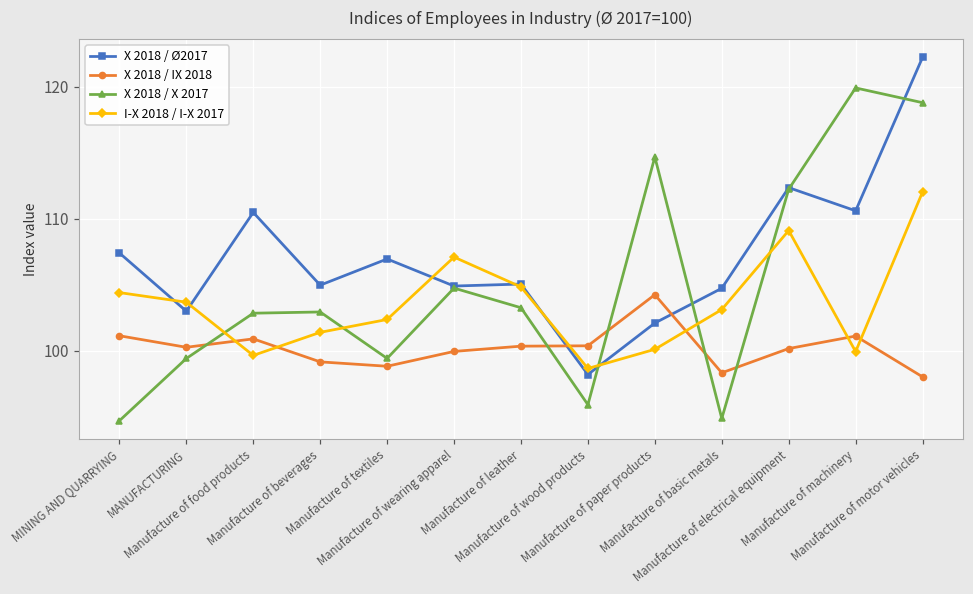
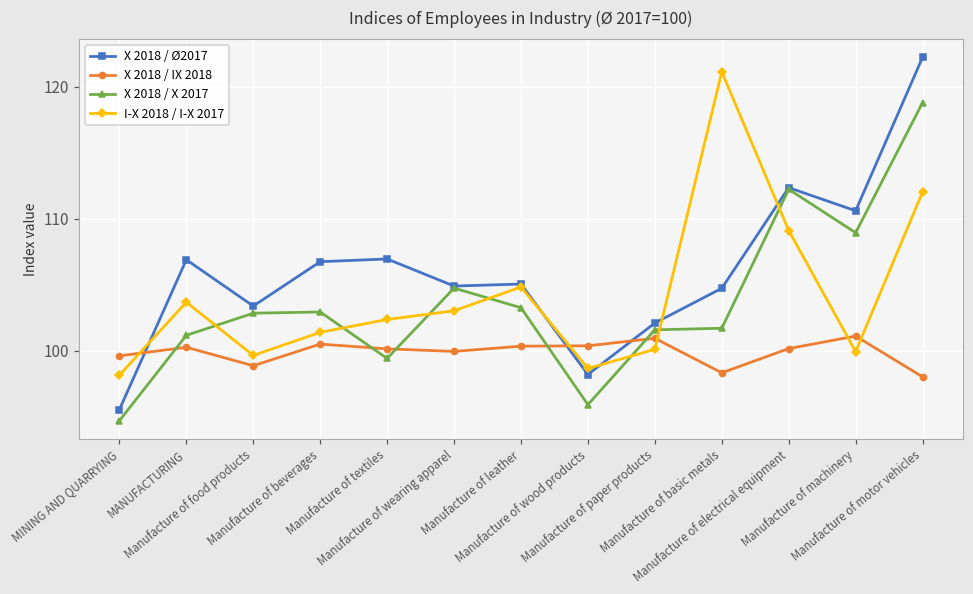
  {
    "X 2018 / Ø2017": {
-     "MINING AND QUARRYING": 107.4,
-     "MANUFACTURING": 103.0,
-     "Manufacture of food products": 110.5,
-     "Manufacture of beverages": 105.0,
+     "MINING AND QUARRYING": 95.5,
+     "MANUFACTURING": 106.9,
+     "Manufacture of food products": 103.4,
+     "Manufacture of beverages": 106.8,
      "Manufacture of textiles": 107.0,
      "Manufacture of leather": 105.1,
      "Manufacture of wood products": 98.2,
      "Manufacture of paper products": 102.1,
      "Manufacture of basic metals": 104.7,
      "Manufacture of machinery": 110.6,
      "Manufacture of motor vehicles": 122.2
    },
    "X 2018 / IX 2018": {
-     "MINING AND QUARRYING": 101.1,
+     "MINING AND QUARRYING": 99.6,
      "MANUFACTURING": 100.3,
-     "Manufacture of food products": 100.9,
-     "Manufacture of beverages": 99.2,
-     "Manufacture of textiles": 98.8,
+     "Manufacture of food products": 98.9,
+     "Manufacture of beverages": 100.5,
+     "Manufacture of textiles": 100.1,
      "Manufacture of wearing apparel": 100.0,
      "Manufacture of leather": 100.4,
      "Manufacture of wood products": 100.4,
-     "Manufacture of paper products": 104.3,
+     "Manufacture of paper products": 100.9,
      "Manufacture of basic metals": 98.3,
      "Manufacture of electrical equipment": 100.2,
      "Manufacture of machinery": 101.1,
      "Manufacture of motor vehicles": 98.0
    },
    "X 2018 / X 2017": {
      "MINING AND QUARRYING": 94.7,
-     "MANUFACTURING": 99.4,
+     "MANUFACTURING": 101.2,
      "Manufacture of food products": 102.8,
      "Manufacture of beverages": 102.9,
      "Manufacture of textiles": 99.4,
      "Manufacture of leather": 103.3,
      "Manufacture of wood products": 95.9,
-     "Manufacture of paper products": 114.7,
-     "Manufacture of basic metals": 94.9,
-     "Manufacture of machinery": 119.9,
+     "Manufacture of paper products": 101.6,
+     "Manufacture of basic metals": 101.7,
+     "Manufacture of machinery": 108.9,
      "Manufacture of motor vehicles": 118.8
    },
    "I-X 2018 / I-X 2017": {
-     "MINING AND QUARRYING": 104.4,
+     "MINING AND QUARRYING": 98.2,
      "MANUFACTURING": 103.7,
      "Manufacture of food products": 99.7,
      "Manufacture of beverages": 101.4,
      "Manufacture of textiles": 102.4,
-     "Manufacture of wearing apparel": 107.1,
+     "Manufacture of wearing apparel": 103.0,
      "Manufacture of leather": 104.8,
      "Manufacture of wood products": 98.7,
      "Manufacture of paper products": 100.1,
-     "Manufacture of basic metals": 103.1,
+     "Manufacture of basic metals": 121.1,
      "Manufacture of electrical equipment": 109.1,
      "Manufacture of machinery": 99.9,
      "Manufacture of motor vehicles": 112.0
    }
  }
